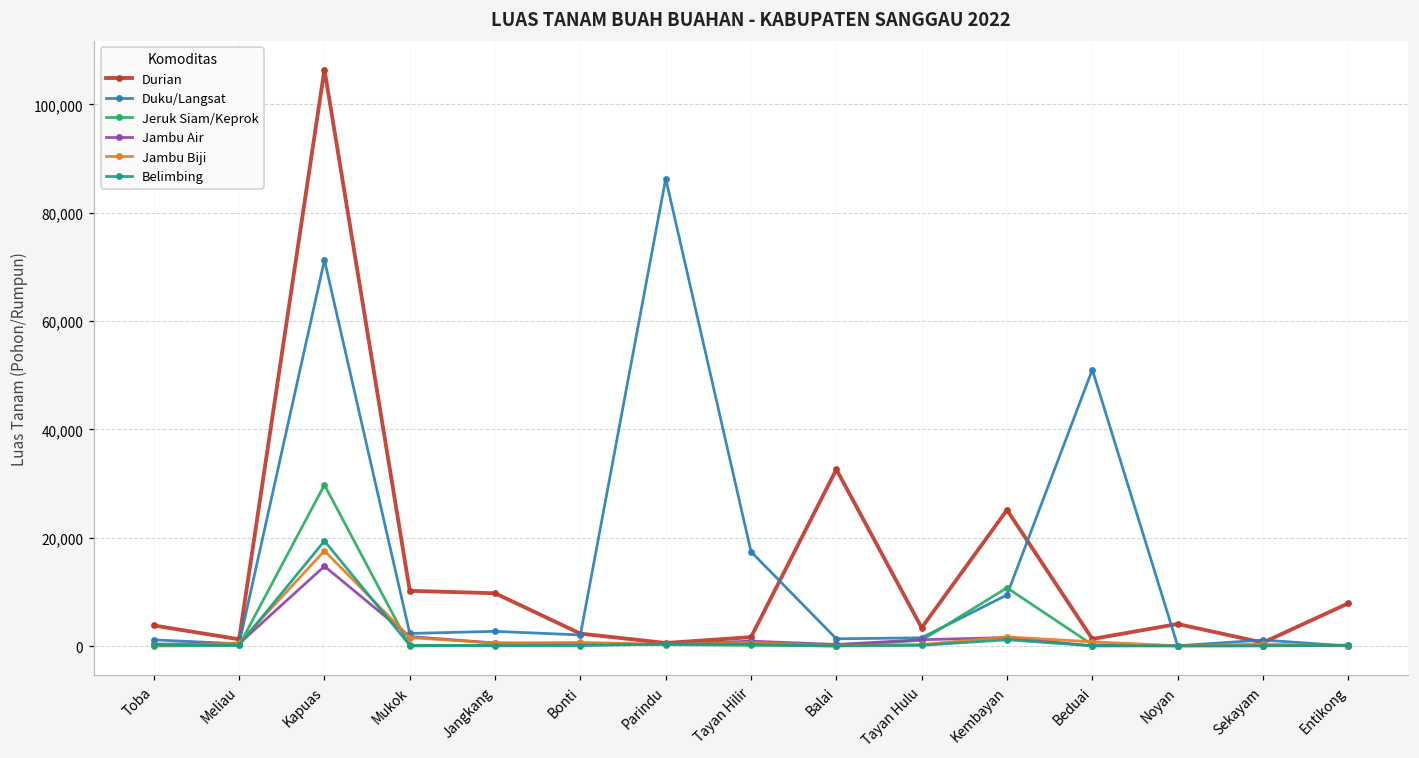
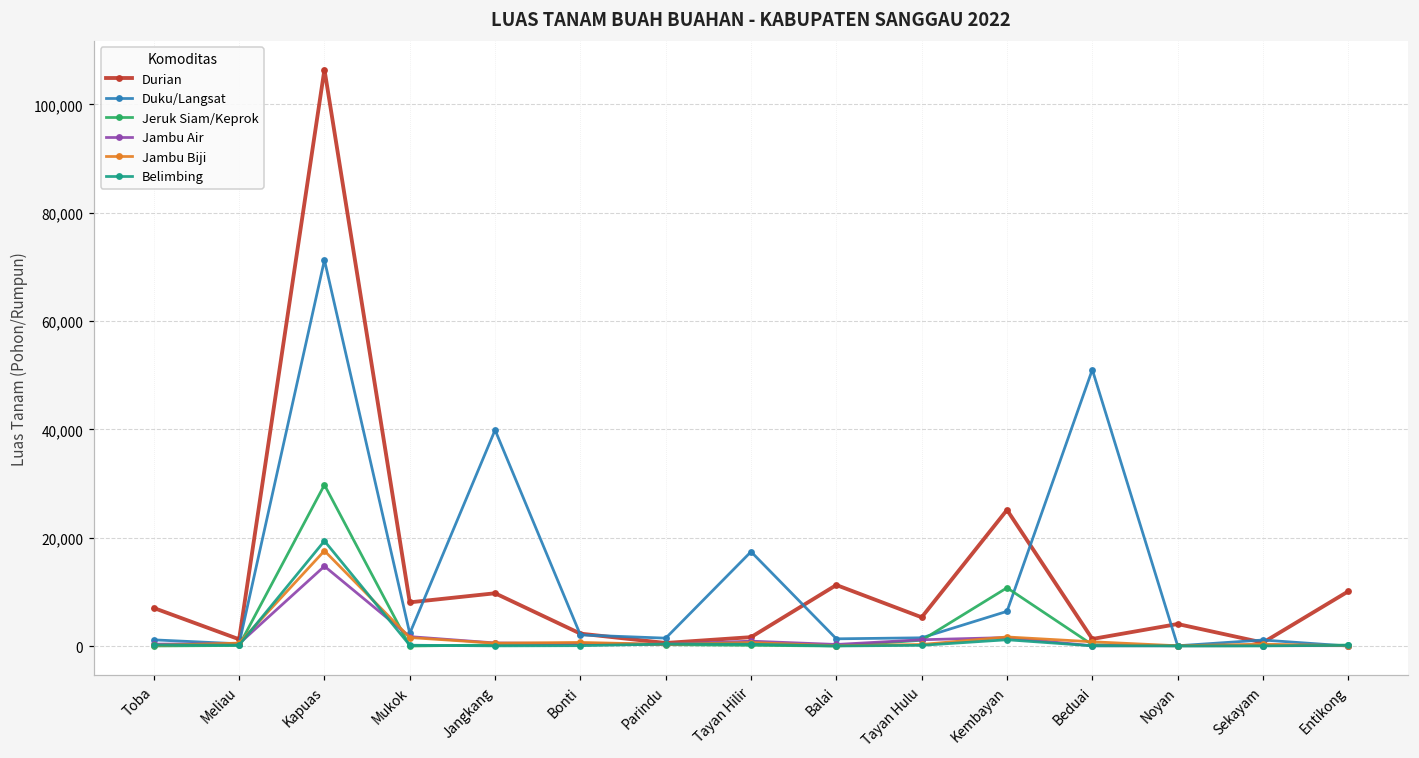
  {
    "Durian": {
-     "Toba": "4,000",
+     "Toba": "7,000",
      "Meliau": "1,000",
      "Kapuas": "106,000",
-     "Mukok": "10,000",
+     "Mukok": "8,000",
      "Jangkang": "10,000",
      "Tayan Hilir": "2,000",
-     "Balai": "33,000",
-     "Tayan Hulu": "3,000",
+     "Balai": "11,000",
+     "Tayan Hulu": "5,000",
      "Kembayan": "25,000",
      "Noyan": "4,000",
-     "Entikong": "8,000"
+     "Entikong": "10,000"
    },
    "Duku/Langsat": {
      "Toba": "1,000",
      "Kapuas": "71,000",
      "Mukok": "2,000",
-     "Jangkang": "3,000",
-     "Parindu": "86,000",
+     "Jangkang": "40,000",
+     "Parindu": "1,000",
      "Tayan Hilir": "17,000",
      "Balai": "1,000",
-     "Kembayan": "9,000",
+     "Kembayan": "6,000",
      "Beduai": "51,000"
    },
    "Jambu Air": {
      "Kapuas": "15,000"
    },
    "Jambu Biji": {
      "Kapuas": "18,000"
    }
  }
